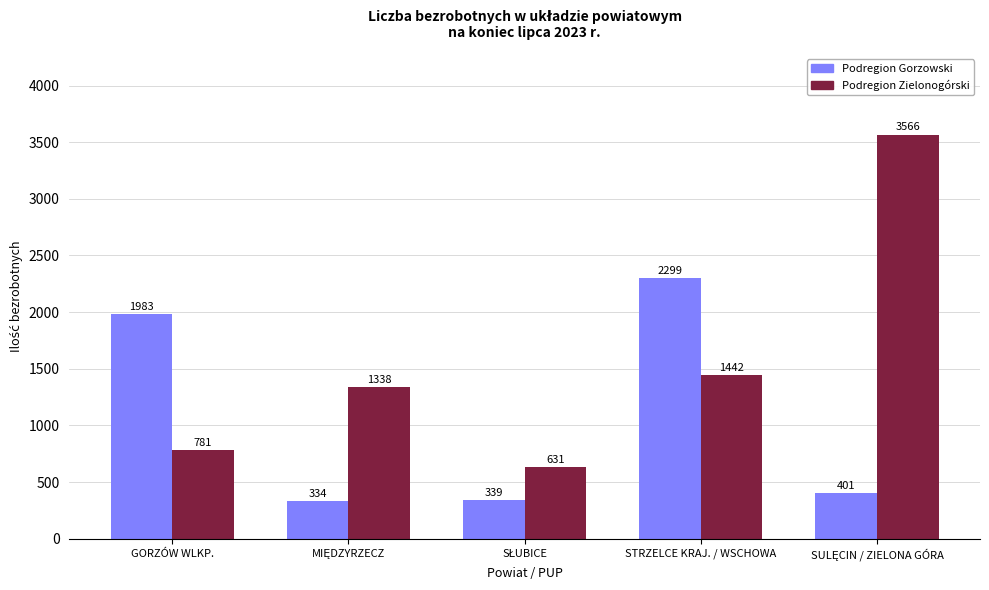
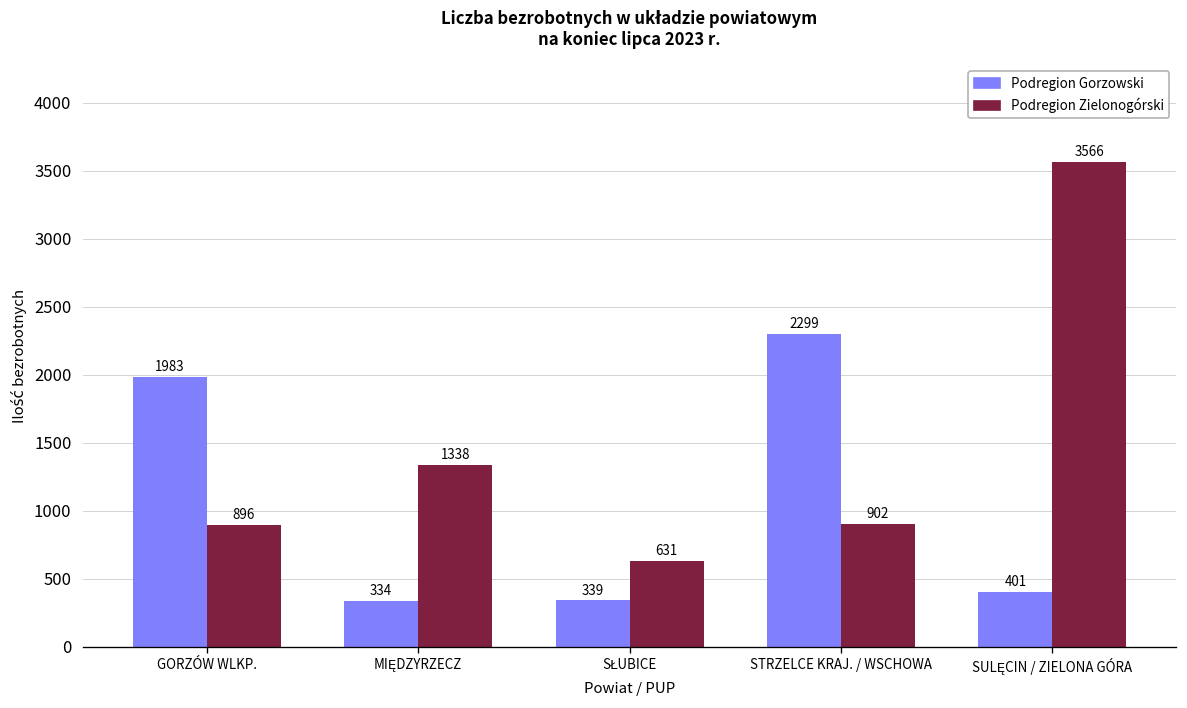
  {
    "Podregion Gorzowski": {
      "GORZÓW WLKP.": 1983,
      "MIĘDZYRZECZ": 334,
      "SŁUBICE": 339,
      "STRZELCE KRAJ. / WSCHOWA": 2299,
      "SULĘCIN / ZIELONA GÓRA": 401
    },
    "Podregion Zielonogórski": {
-     "GORZÓW WLKP.": 781,
+     "GORZÓW WLKP.": 896,
      "MIĘDZYRZECZ": 1338,
      "SŁUBICE": 631,
-     "STRZELCE KRAJ. / WSCHOWA": 1442,
+     "STRZELCE KRAJ. / WSCHOWA": 902,
      "SULĘCIN / ZIELONA GÓRA": 3566
    }
  }
